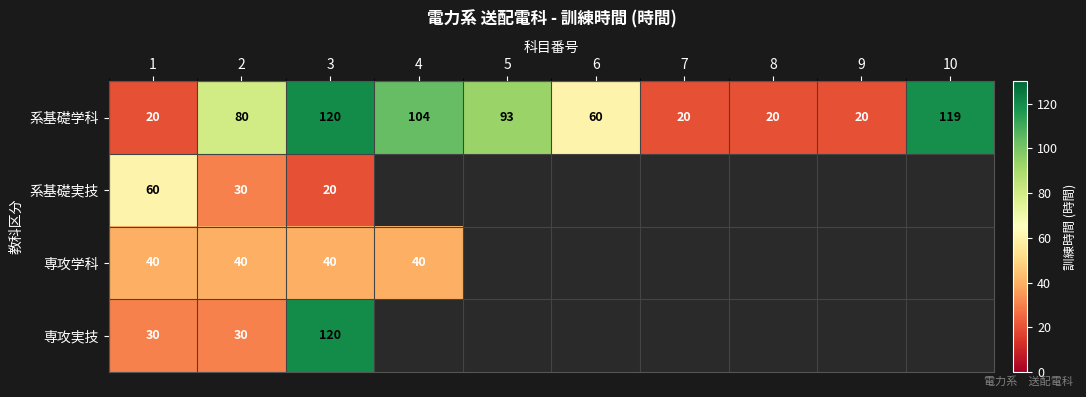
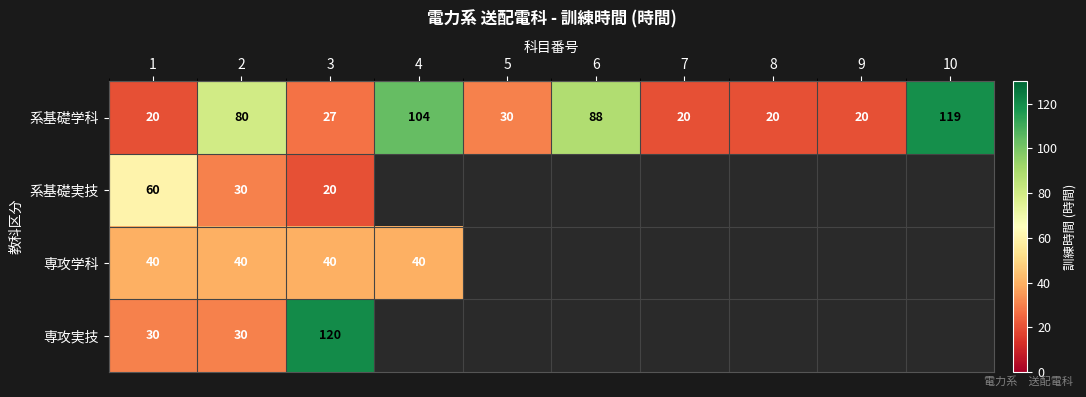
  {
    "系基礎学科": {
      "1": 20,
      "2": 80,
-     "3": 120,
+     "3": 27,
      "4": 104,
-     "5": 93,
-     "6": 60,
+     "5": 30,
+     "6": 88,
      "7": 20,
      "8": 20,
      "9": 20,
      "10": 119
    },
    "系基礎実技": {
      "1": 60,
      "2": 30,
      "3": 20
    },
    "専攻学科": {
      "1": 40,
      "2": 40,
      "3": 40,
      "4": 40
    },
    "専攻実技": {
      "1": 30,
      "2": 30,
      "3": 120
    }
  }
